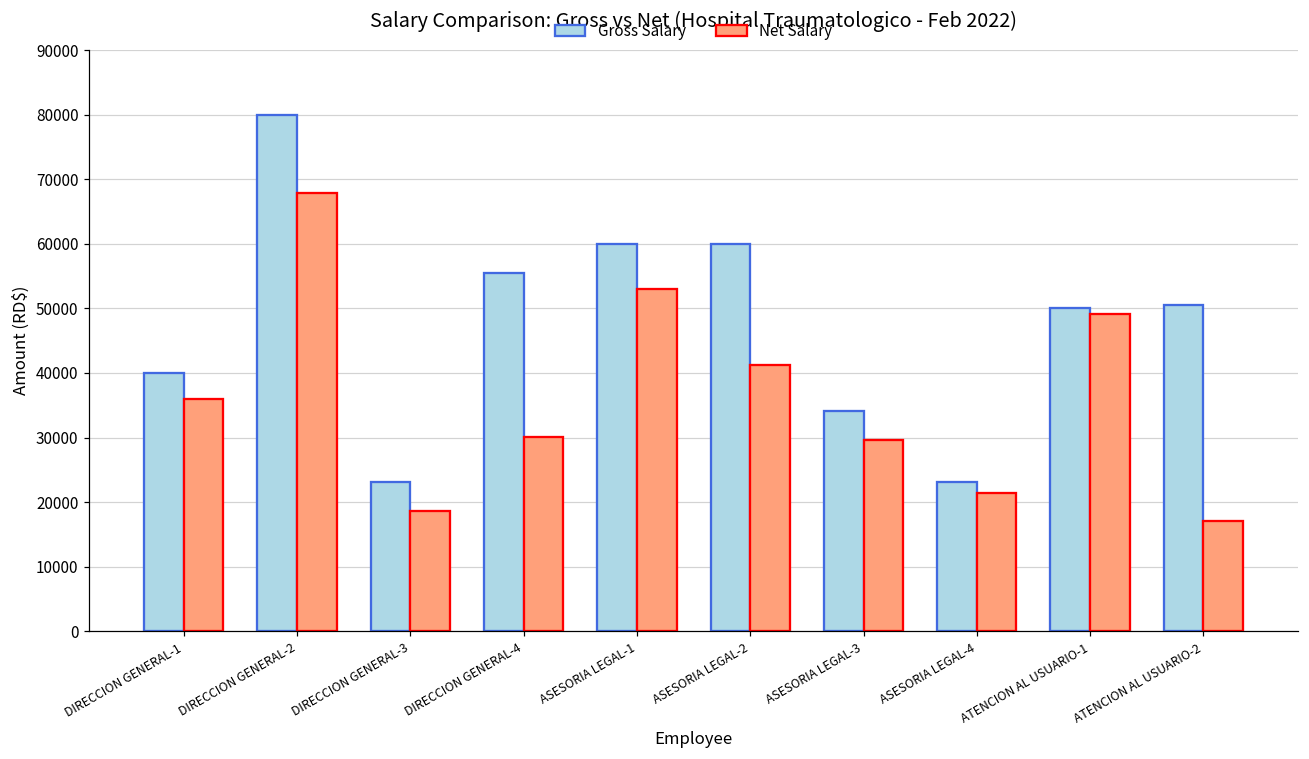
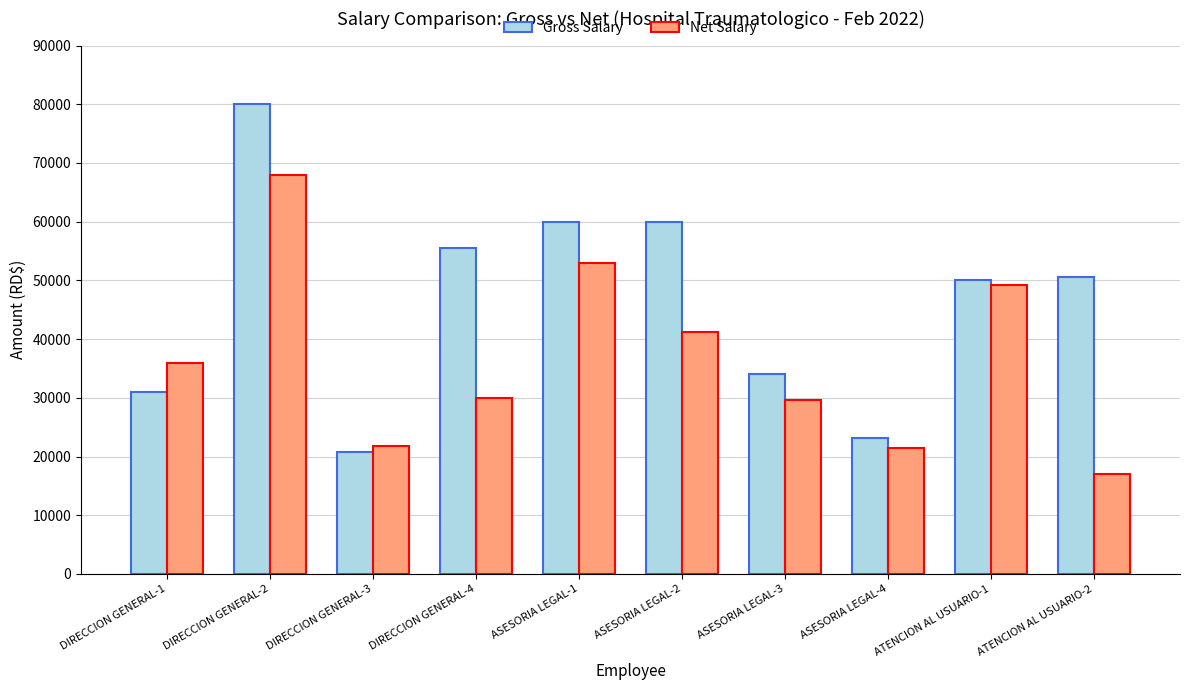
  {
    "Gross Salary": {
-     "DIRECCION GENERAL-1": 40000,
+     "DIRECCION GENERAL-1": 31000,
      "DIRECCION GENERAL-2": 80000,
-     "DIRECCION GENERAL-3": 23000,
+     "DIRECCION GENERAL-3": 21000,
      "DIRECCION GENERAL-4": 55000,
      "ASESORIA LEGAL-1": 60000,
      "ASESORIA LEGAL-2": 60000,
      "ASESORIA LEGAL-3": 34000,
      "ASESORIA LEGAL-4": 23000,
      "ATENCION AL USUARIO-1": 50000,
      "ATENCION AL USUARIO-2": 50000
    },
    "Net Salary": {
      "DIRECCION GENERAL-1": 36000,
      "DIRECCION GENERAL-2": 68000,
-     "DIRECCION GENERAL-3": 19000,
+     "DIRECCION GENERAL-3": 22000,
      "DIRECCION GENERAL-4": 30000,
      "ASESORIA LEGAL-1": 53000,
      "ASESORIA LEGAL-2": 41000,
      "ASESORIA LEGAL-3": 30000,
      "ASESORIA LEGAL-4": 21000,
      "ATENCION AL USUARIO-1": 49000,
      "ATENCION AL USUARIO-2": 17000
    }
  }
